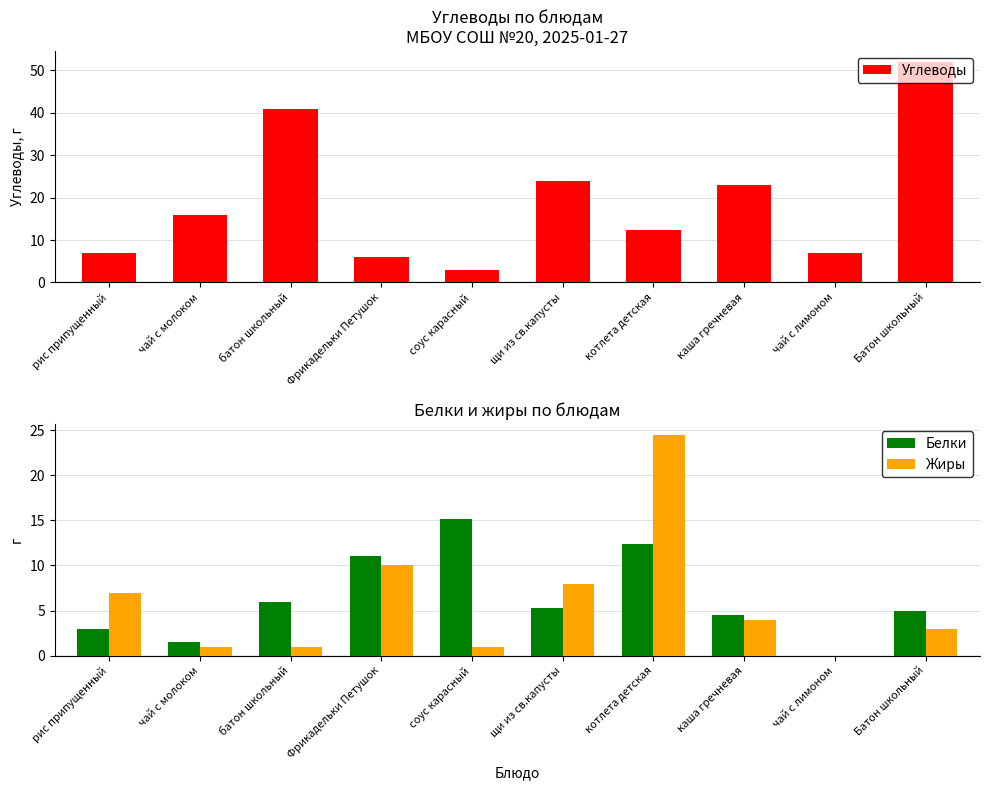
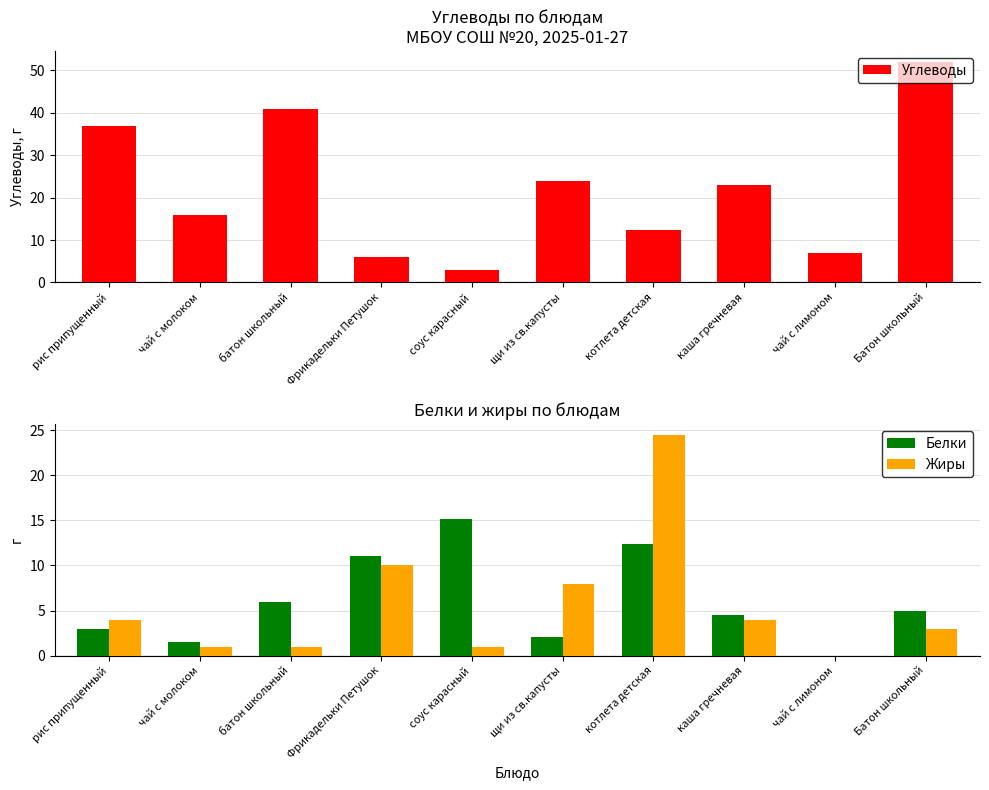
  {
    "Углеводы по блюдам МБОУ СОШ №20, 2025-01-27": {
-     "рис припущенный": 7,
+     "рис припущенный": 37,
      "чай с молоком": 16,
      "батон школьный": 41,
      "Фрикадельки Петушок": 6,
      "соус карасный": 3,
      "щи из св.капусты": 24,
      "котлета детская": 12,
      "каша гречневая": 23,
      "чай с лимоном": 7
    },
    "Белки и жиры по блюдам": {
      "Белки": {
        "рис припущенный": 3,
        "чай с молоком": 2,
        "батон школьный": 6,
        "Фрикадельки Петушок": 11,
        "соус карасный": 15,
-       "щи из св.капусты": 5,
+       "щи из св.капусты": 2,
        "котлета детская": 12,
        "каша гречневая": 4,
        "чай с лимоном": 0,
        "Батон школьный": 5
      },
      "Жиры": {
-       "рис припущенный": 7,
+       "рис припущенный": 4,
        "чай с молоком": 1,
        "батон школьный": 1,
        "Фрикадельки Петушок": 10,
        "соус карасный": 1,
        "щи из св.капусты": 8,
        "котлета детская": 24,
        "каша гречневая": 4,
        "чай с лимоном": 0,
        "Батон школьный": 3
      }
    }
  }
